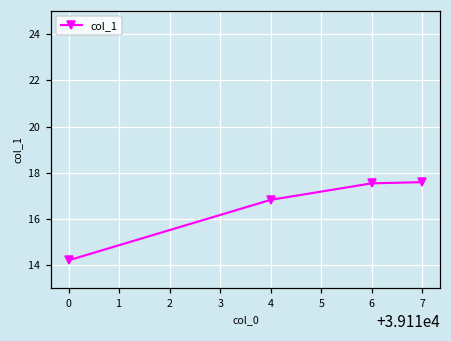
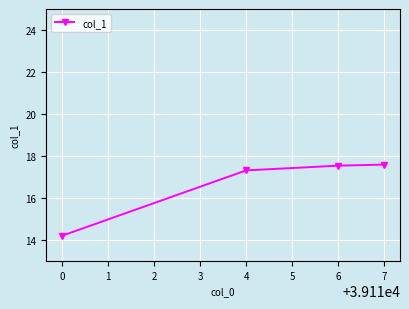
  {
    "0": 14.2,
-   "4": 16.8,
+   "4": 17.3,
    "6": 17.5,
    "7": 17.6
  }
